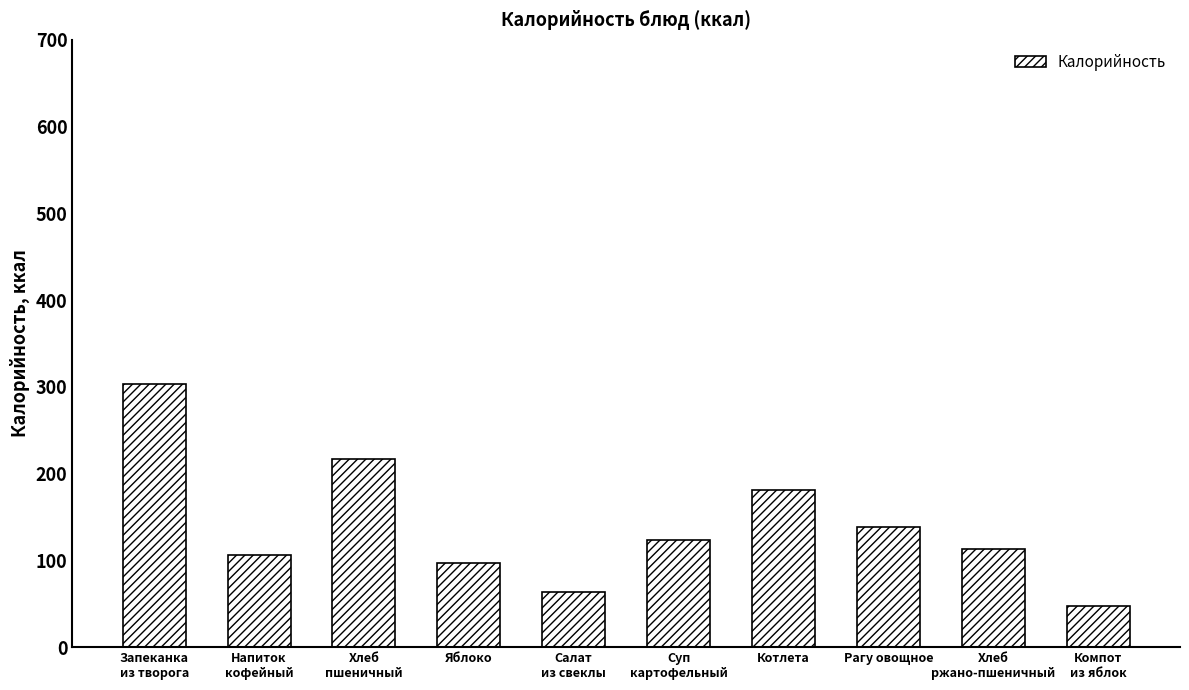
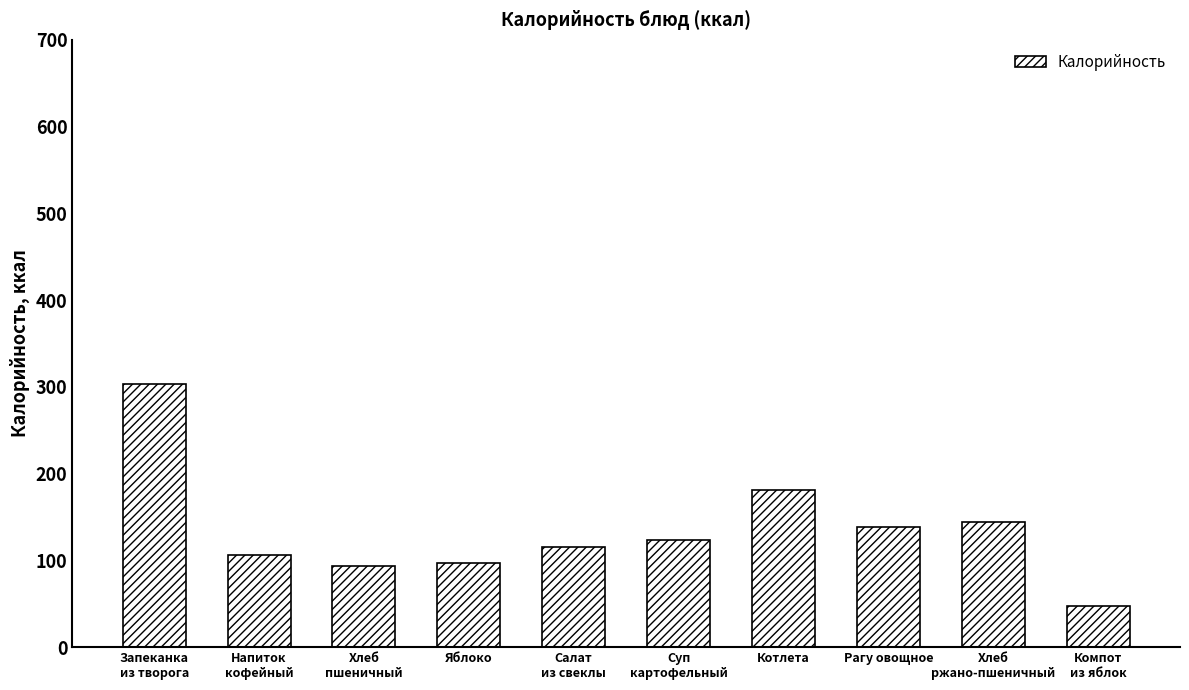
  {
    "Запеканка из творога": 300,
    "Напиток кофейный": 110,
-   "Хлеб пшеничный": 220,
+   "Хлеб пшеничный": 90,
    "Яблоко": 100,
-   "Салат из свеклы": 60,
+   "Салат из свеклы": 120,
    "Суп картофельный": 120,
    "Котлета": 180,
    "Рагу овощное": 140,
-   "Хлеб ржано-пшеничный": 110,
+   "Хлеб ржано-пшеничный": 140,
    "Компот из яблок": 50
  }
